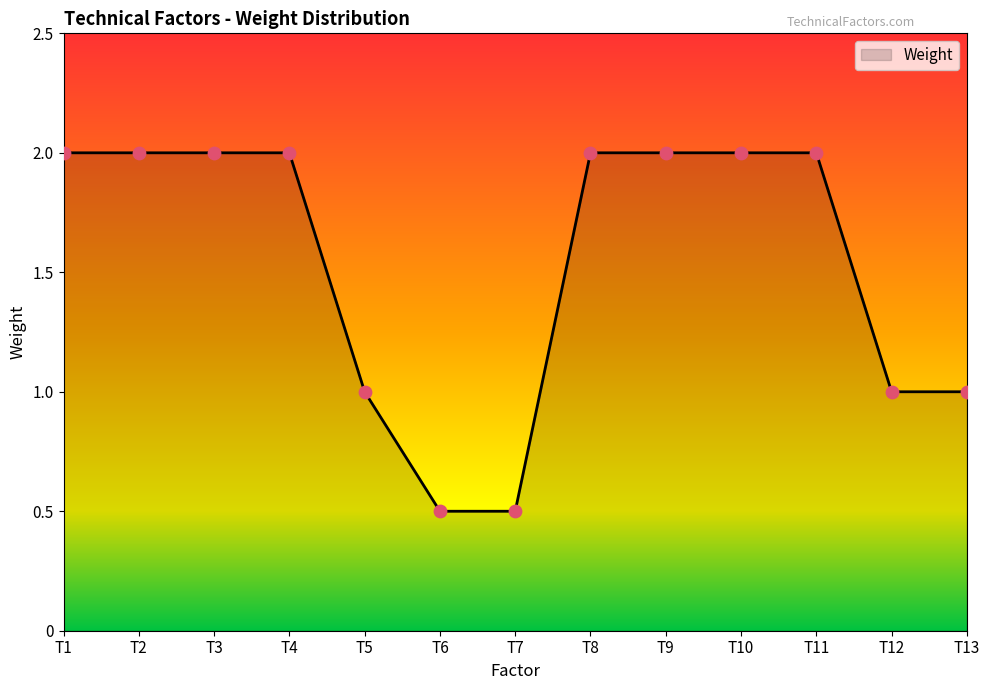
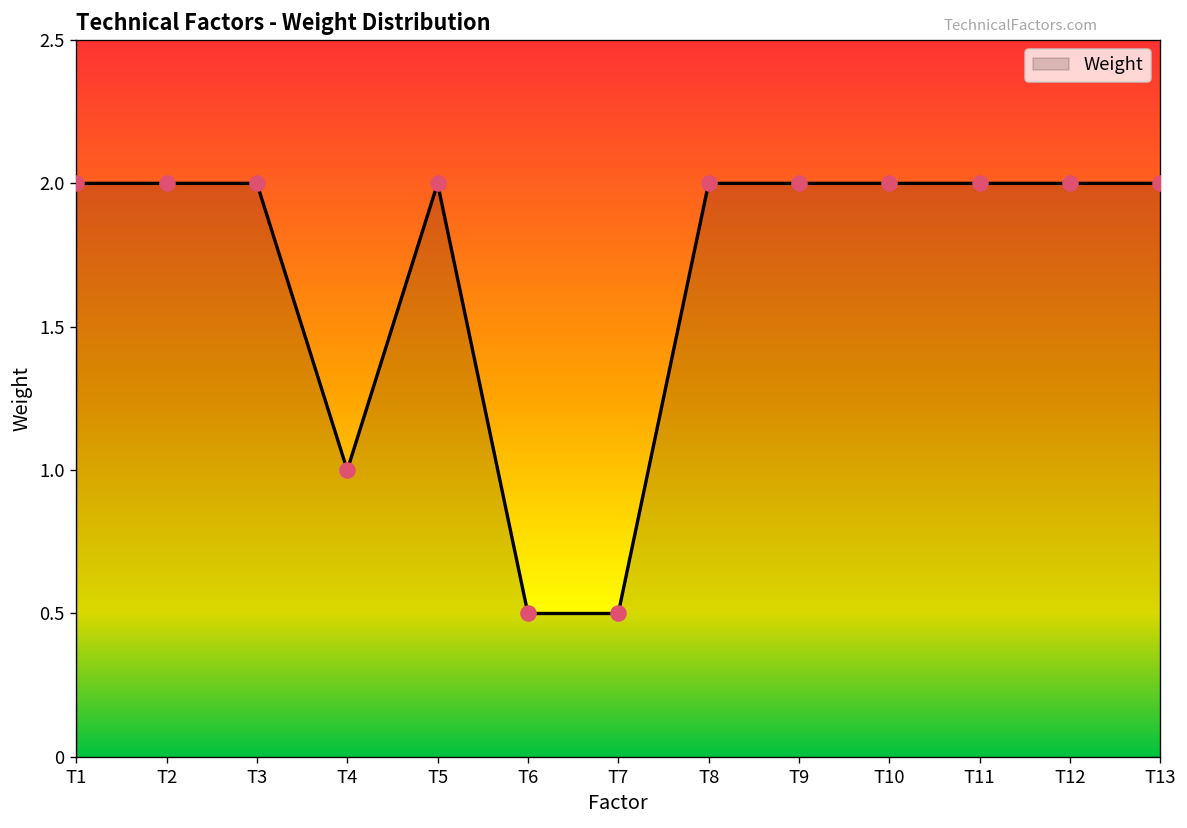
  {
    "T1": 2,
    "T2": 2,
    "T3": 2,
-   "T4": 2,
-   "T5": 1,
+   "T4": 1,
+   "T5": 2,
    "T6": 0.50,
    "T7": 0.50,
    "T8": 2,
    "T9": 2,
    "T10": 2,
    "T11": 2,
-   "T12": 1,
-   "T13": 1
+   "T12": 2,
+   "T13": 2
  }
